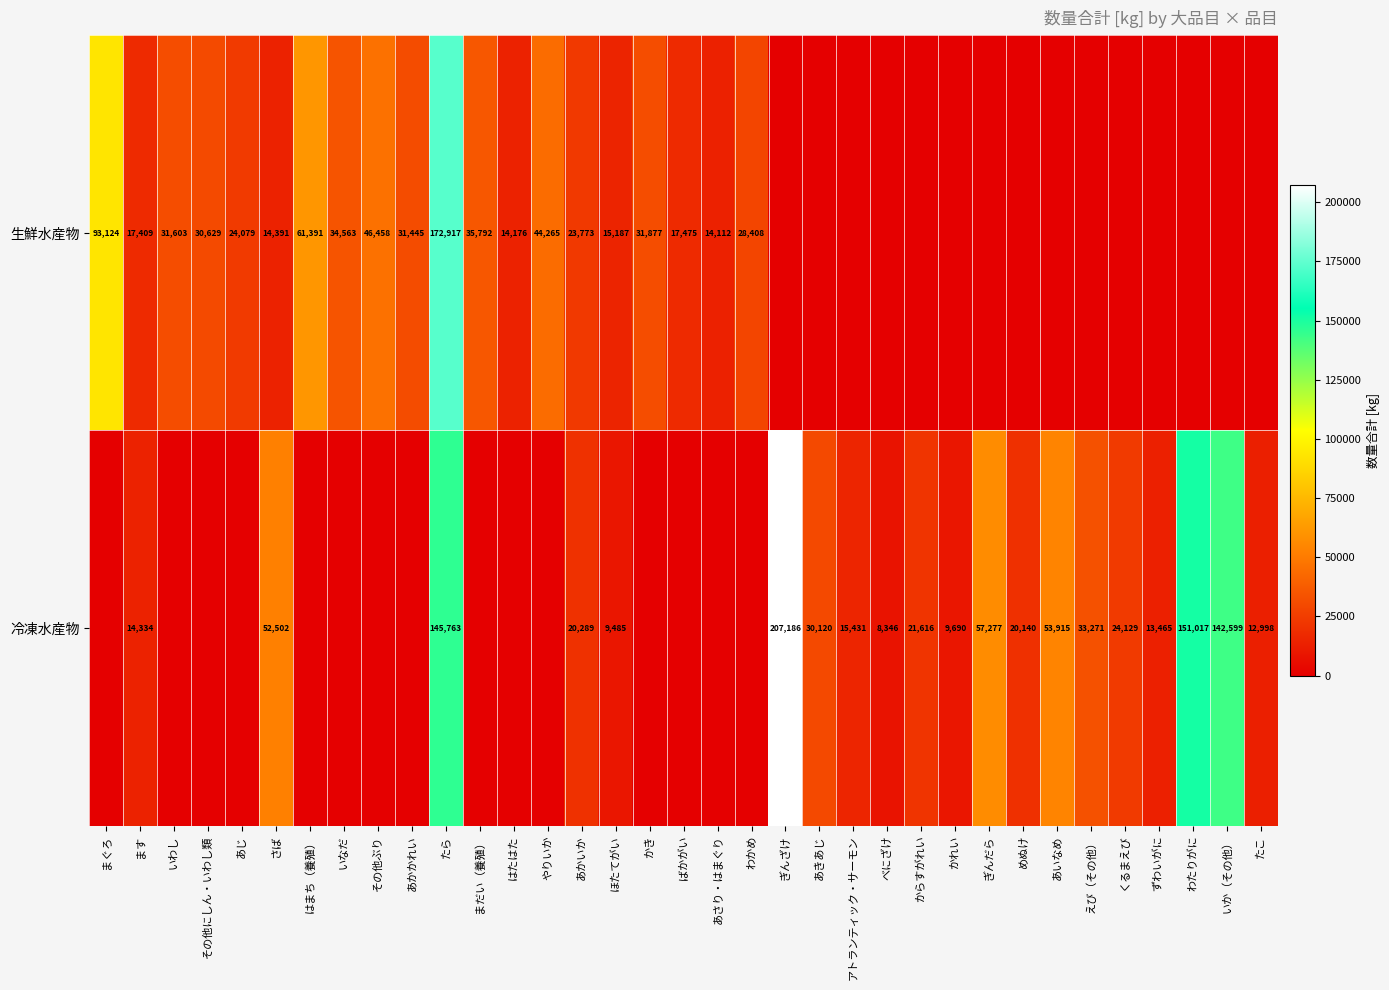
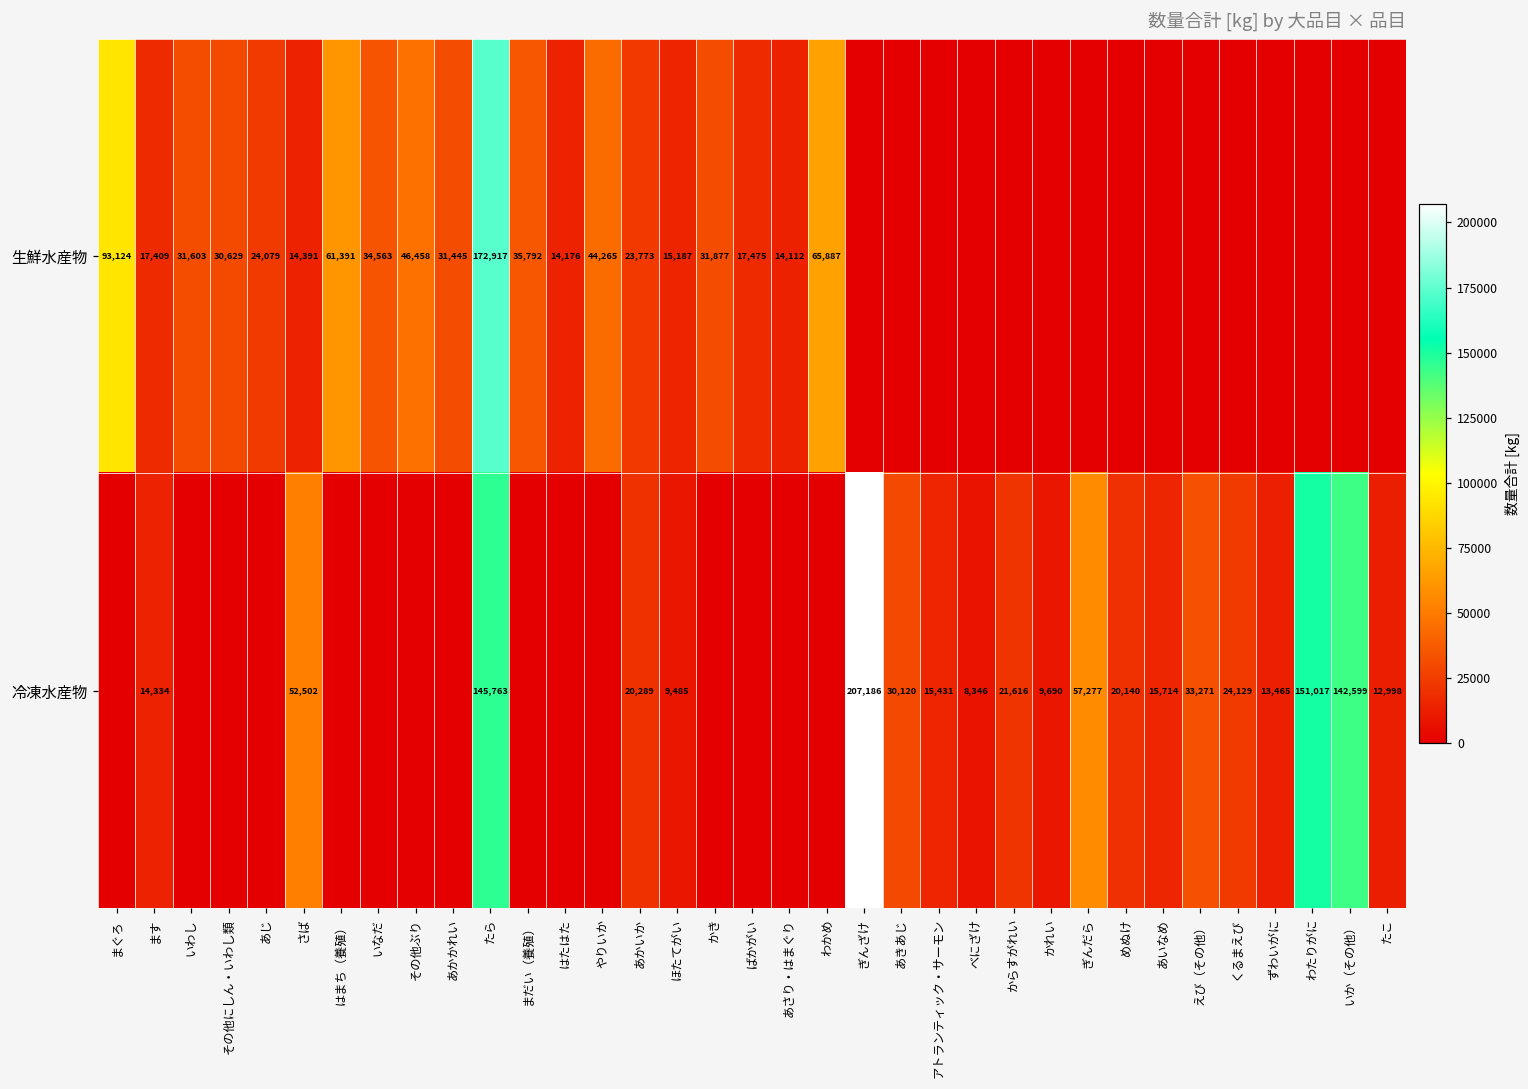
  {
    "生鮮水産物": {
      "まぐろ": "93,124",
      "ます": "17,409",
      "いわし": "31,603",
      "その他にしん・いわし類": "30,629",
      "あじ": "24,079",
      "さば": "14,391",
      "はまち（養殖）": "61,391",
      "いなだ": "34,563",
      "その他ぶり": "46,458",
      "あかかれい": "31,445",
      "たら": "172,917",
      "まだい（養殖）": "35,792",
      "はたはた": "14,176",
      "やりいか": "44,265",
      "あかいか": "23,773",
      "ほたてがい": "15,187",
      "かき": "31,877",
      "ばかがい": "17,475",
      "あさり・はまぐり": "14,112",
-     "わかめ": "28,408"
+     "わかめ": "65,887"
    },
    "冷凍水産物": {
      "ます": "14,334",
      "さば": "52,502",
      "たら": "145,763",
      "あかいか": "20,289",
      "ほたてがい": "9,485",
      "ぎんざけ": "207,186",
      "あきあじ": "30,120",
      "アトランティック・サーモン": "15,431",
      "べにざけ": "8,346",
      "からすがれい": "21,616",
      "かれい": "9,690",
      "ぎんだら": "57,277",
      "めぬけ": "20,140",
-     "あいなめ": "53,915",
+     "あいなめ": "15,714",
      "えび（その他）": "33,271",
      "くるまえび": "24,129",
      "ずわいがに": "13,465",
      "わたりがに": "151,017",
      "いか（その他）": "142,599",
      "たこ": "12,998"
    }
  }
